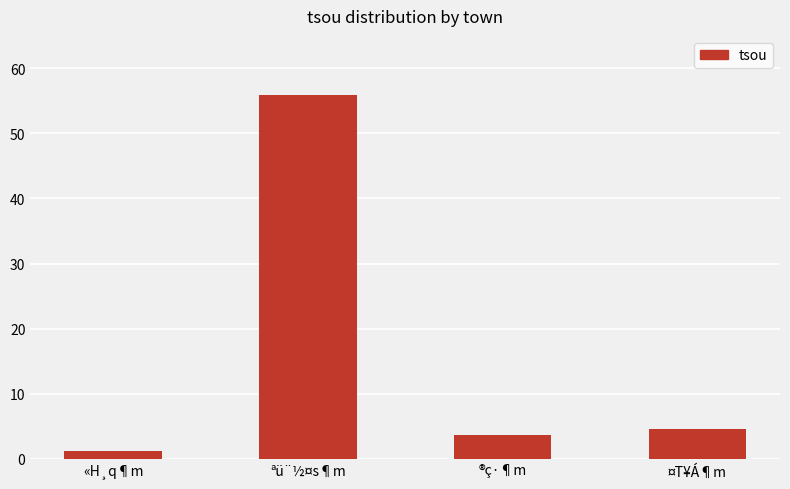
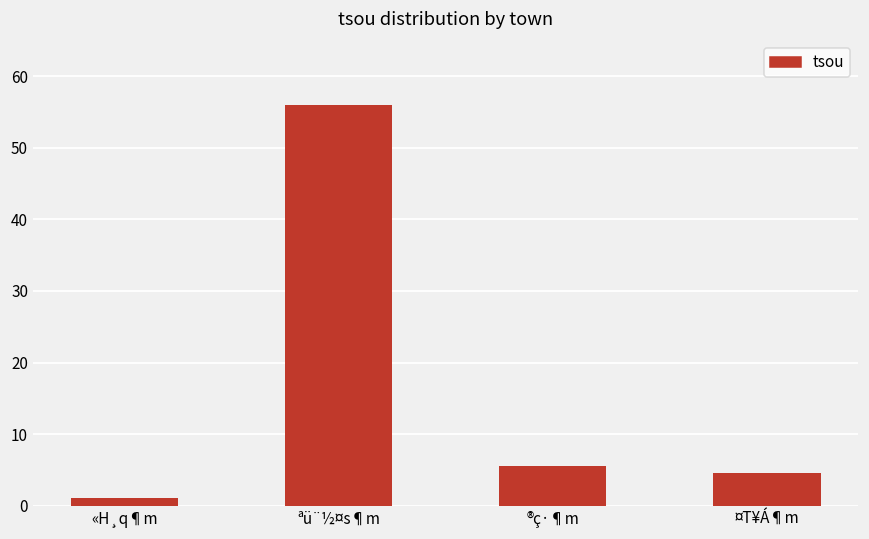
  {
    "«H¸q¶m": 1,
    "ªü¨½¤s¶m": 56,
-   "®ç·¶m": 4,
+   "®ç·¶m": 5,
    "¤T¥Á¶m": 5
  }
